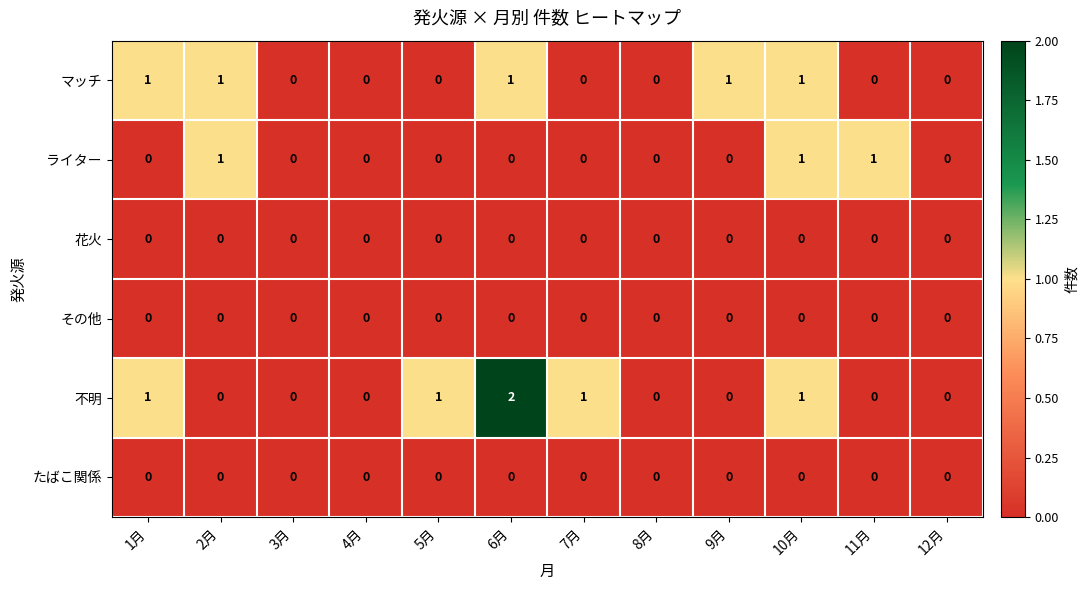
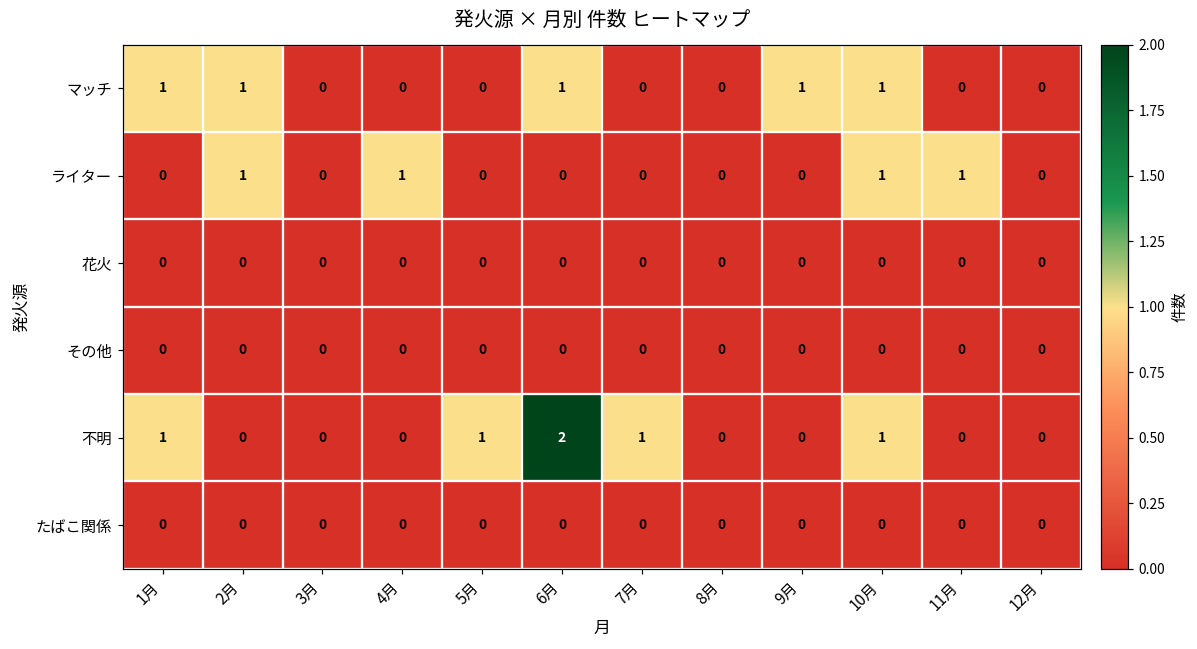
  {
    "マッチ": {
      "1月": 1,
      "2月": 1,
      "3月": 0,
      "4月": 0,
      "5月": 0,
      "6月": 1,
      "7月": 0,
      "8月": 0,
      "9月": 1,
      "10月": 1,
      "11月": 0,
      "12月": 0
    },
    "ライター": {
      "1月": 0,
      "2月": 1,
      "3月": 0,
-     "4月": 0,
+     "4月": 1,
      "5月": 0,
      "6月": 0,
      "7月": 0,
      "8月": 0,
      "9月": 0,
      "10月": 1,
      "11月": 1,
      "12月": 0
    },
    "花火": {
      "1月": 0,
      "2月": 0,
      "3月": 0,
      "4月": 0,
      "5月": 0,
      "6月": 0,
      "7月": 0,
      "8月": 0,
      "9月": 0,
      "10月": 0,
      "11月": 0,
      "12月": 0
    },
    "その他": {
      "1月": 0,
      "2月": 0,
      "3月": 0,
      "4月": 0,
      "5月": 0,
      "6月": 0,
      "7月": 0,
      "8月": 0,
      "9月": 0,
      "10月": 0,
      "11月": 0,
      "12月": 0
    },
    "不明": {
      "1月": 1,
      "2月": 0,
      "3月": 0,
      "4月": 0,
      "5月": 1,
      "6月": 2,
      "7月": 1,
      "8月": 0,
      "9月": 0,
      "10月": 1,
      "11月": 0,
      "12月": 0
    },
    "たばこ関係": {
      "1月": 0,
      "2月": 0,
      "3月": 0,
      "4月": 0,
      "5月": 0,
      "6月": 0,
      "7月": 0,
      "8月": 0,
      "9月": 0,
      "10月": 0,
      "11月": 0,
      "12月": 0
    }
  }
